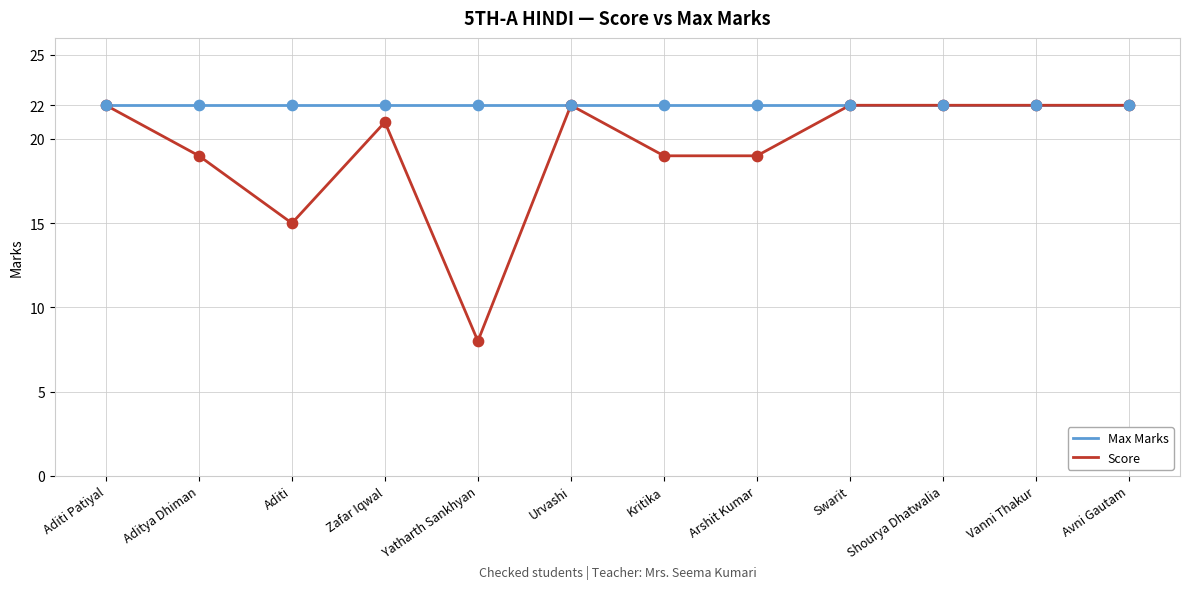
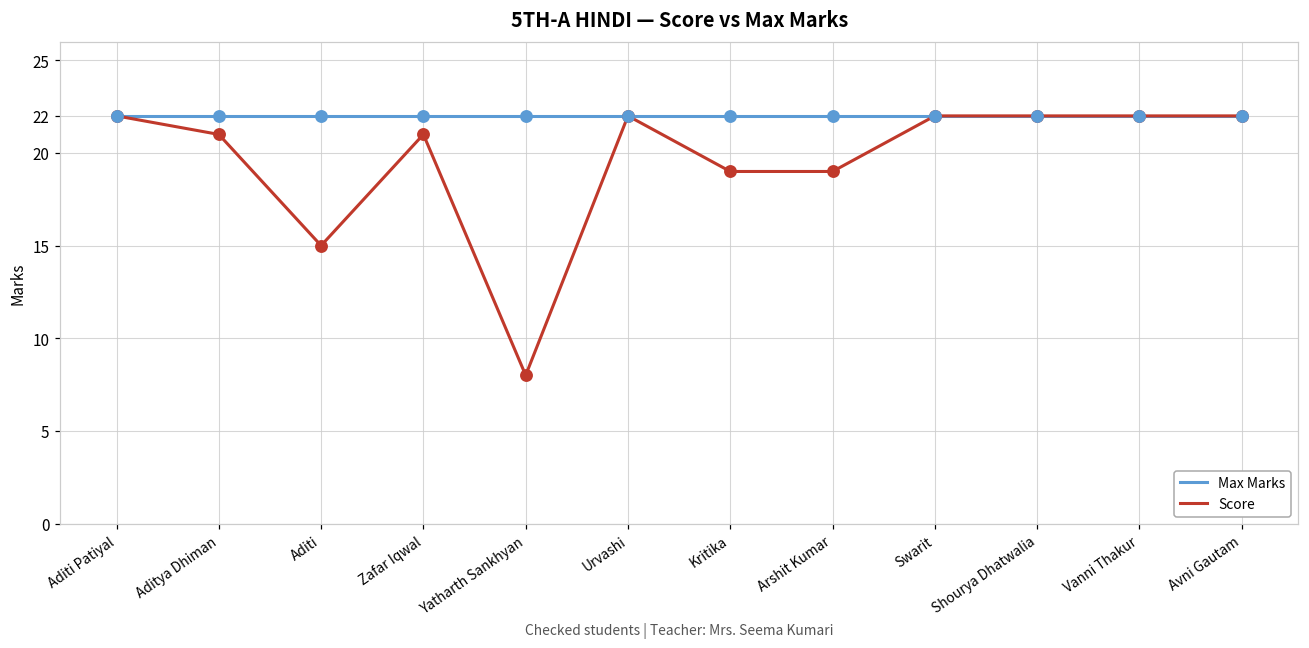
  {
    "Max Marks": {
      "Aditya Dhiman": 22,
      "Aditi": 22,
      "Zafar Iqwal": 22,
      "Yatharth Sankhyan": 22,
      "Kritika": 22,
      "Arshit Kumar": 22
    },
    "Score": {
-     "Aditya Dhiman": 19,
+     "Aditya Dhiman": 21,
      "Aditi": 15,
      "Zafar Iqwal": 21,
      "Yatharth Sankhyan": 8,
      "Kritika": 19,
      "Arshit Kumar": 19
    }
  }
